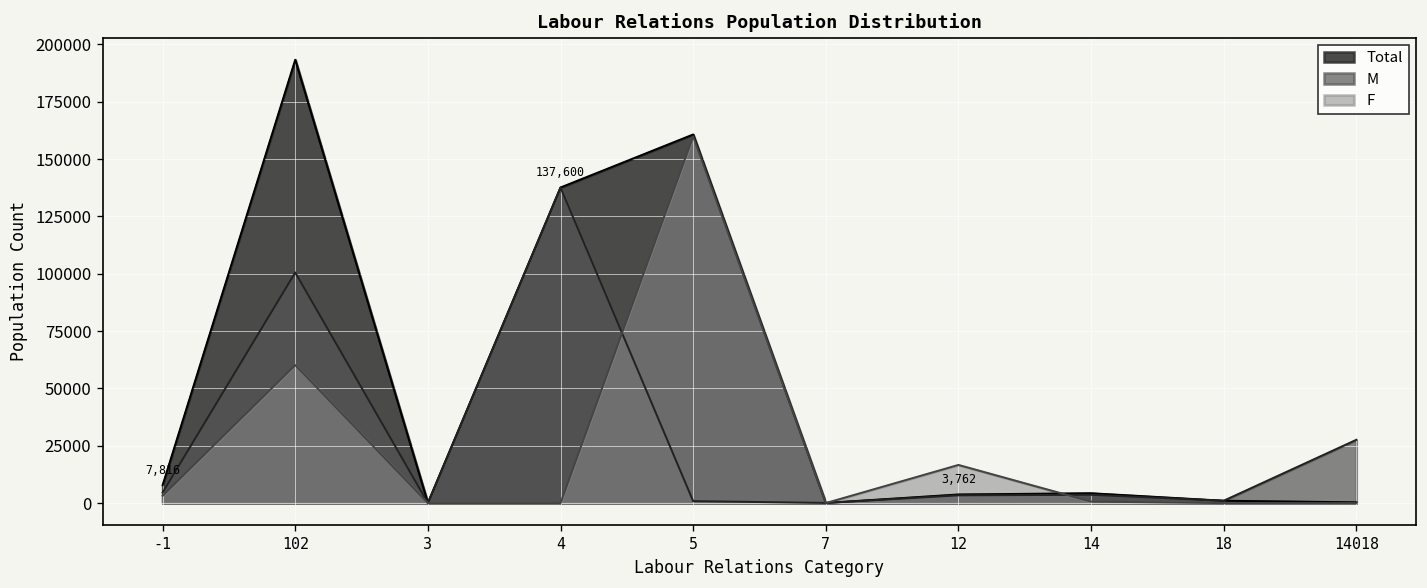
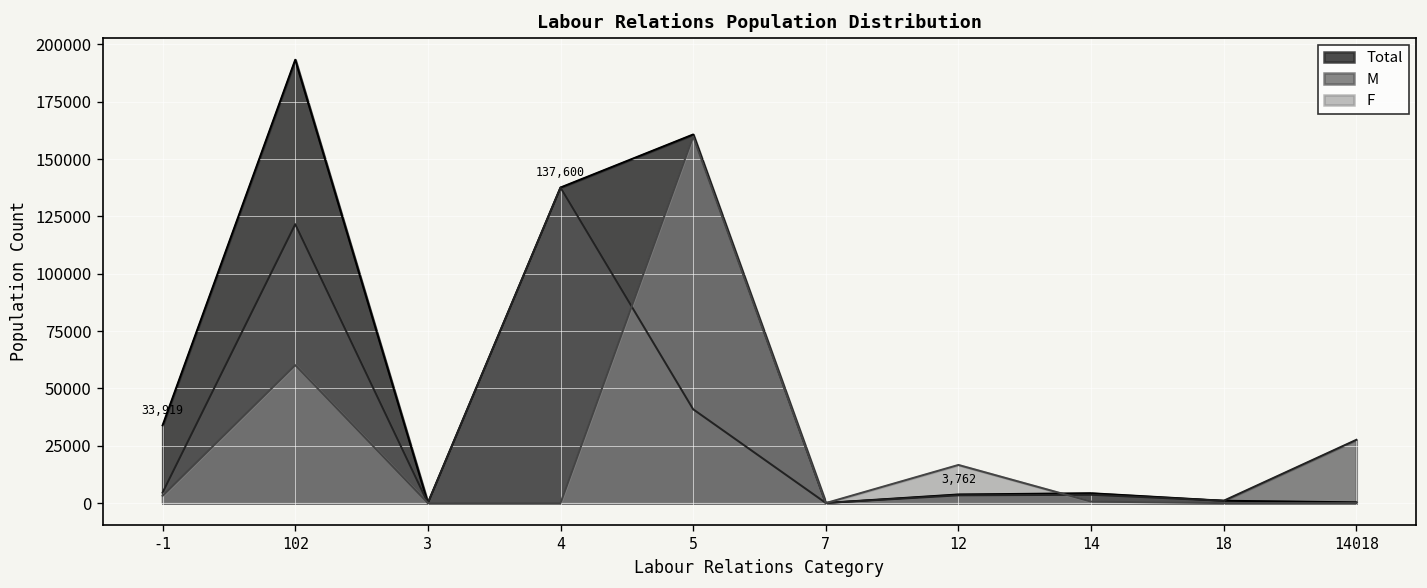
  {
    "Total": {
-     "-1": "7,816"
+     "-1": "33,919"
    },
    "M": {
      "-1": "5000",
-     "102": "101000",
-     "5": "1000",
+     "102": "122000",
+     "5": "41000",
      "14018": "28000"
    },
    "F": {
      "-1": "3000",
      "102": "60000",
      "4": "0",
      "14": "1000"
    }
  }
